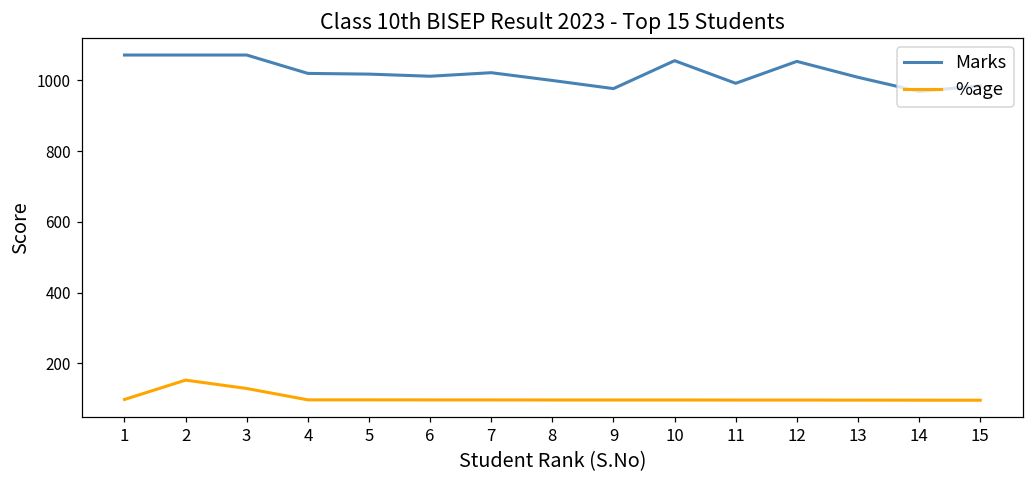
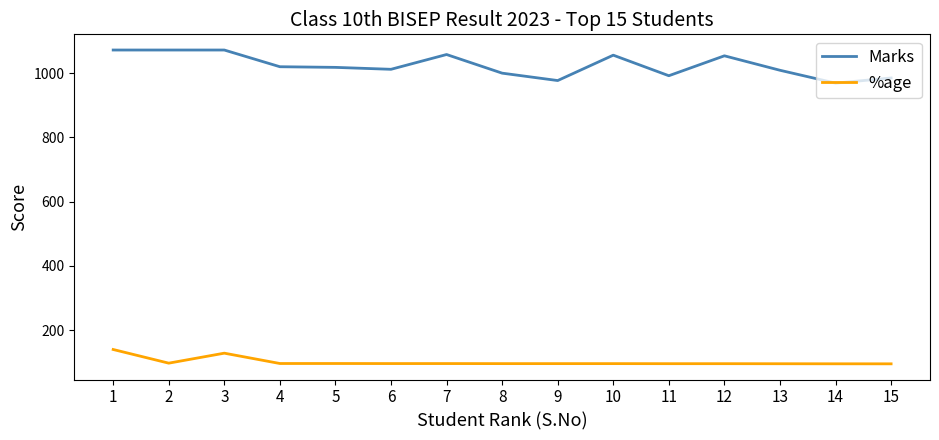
  {
    "Marks": {
      "1": 1070,
      "2": 1070,
      "3": 1070,
      "4": 1020,
      "5": 1020,
      "6": 1010,
-     "7": 1020,
+     "7": 1060,
      "8": 1000,
      "9": 980,
      "10": 1060,
      "11": 990,
      "12": 1050,
      "13": 1010
    },
    "%age": {
-     "1": 100,
-     "2": 150,
+     "1": 140,
+     "2": 100,
      "3": 130,
      "4": 100,
      "5": 100,
      "6": 100,
      "7": 100,
      "8": 100,
      "9": 100,
      "10": 100,
      "11": 100,
      "12": 100,
      "13": 100,
      "14": 100,
      "15": 100
    }
  }
